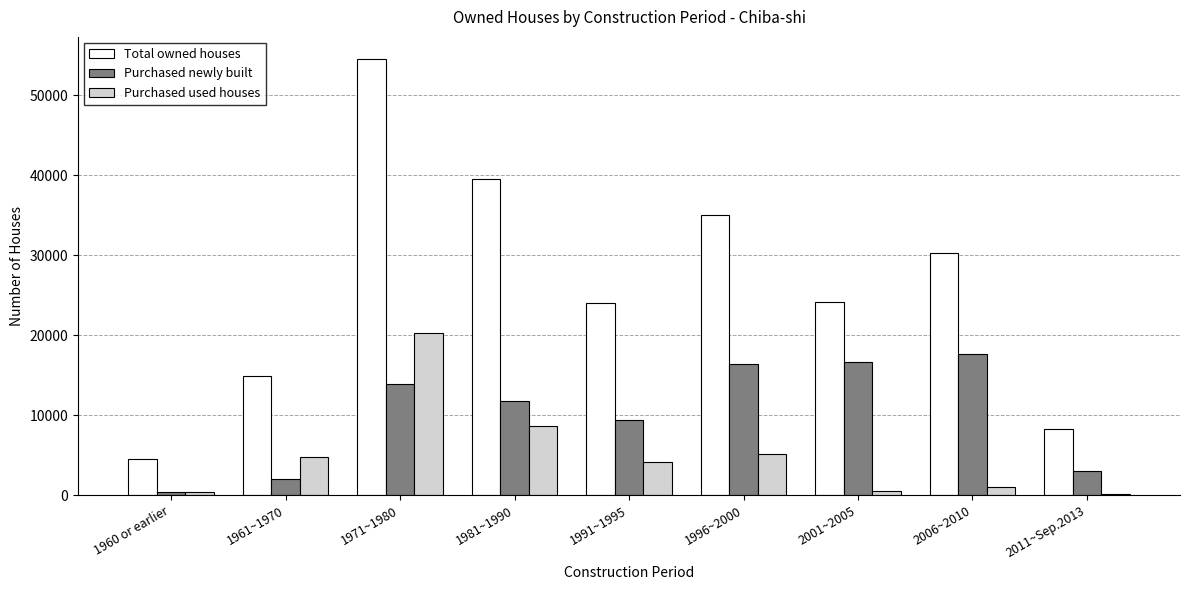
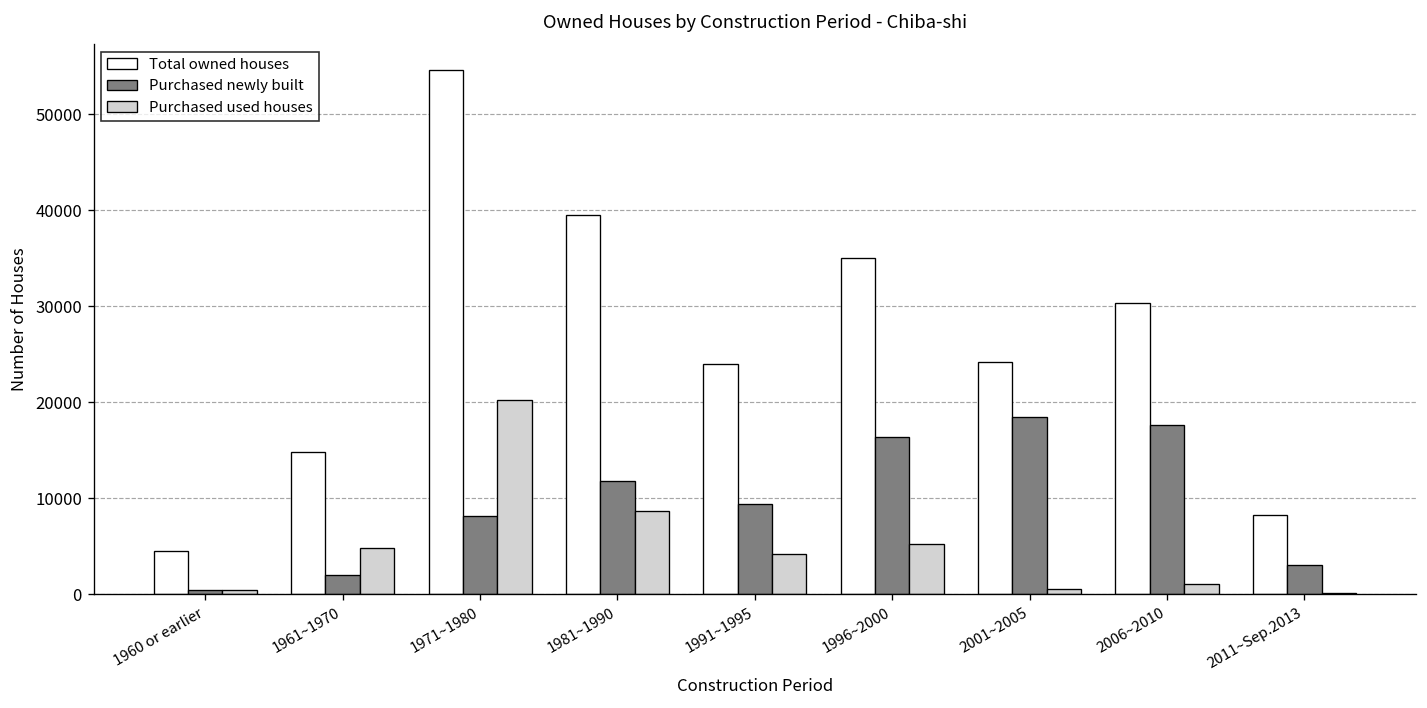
  {
    "Total owned houses": {
      "1960 or earlier": 4000,
      "1961~1970": 15000,
      "1971~1980": 55000,
      "1981~1990": 40000,
      "1991~1995": 24000,
      "1996~2000": 35000,
      "2001~2005": 24000,
      "2006~2010": 30000,
      "2011~Sep.2013": 8000
    },
    "Purchased newly built": {
      "1960 or earlier": 0,
      "1961~1970": 2000,
-     "1971~1980": 14000,
+     "1971~1980": 8000,
      "1981~1990": 12000,
      "1991~1995": 9000,
      "1996~2000": 16000,
-     "2001~2005": 17000,
+     "2001~2005": 18000,
      "2006~2010": 18000,
      "2011~Sep.2013": 3000
    },
    "Purchased used houses": {
      "1960 or earlier": 0,
      "1961~1970": 5000,
      "1971~1980": 20000,
      "1981~1990": 9000,
      "1991~1995": 4000,
      "1996~2000": 5000,
      "2001~2005": 1000,
      "2006~2010": 1000
    }
  }
